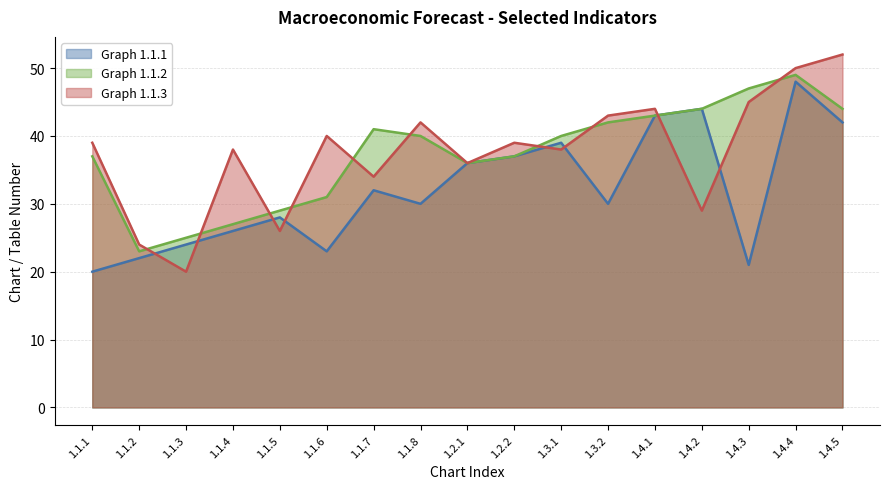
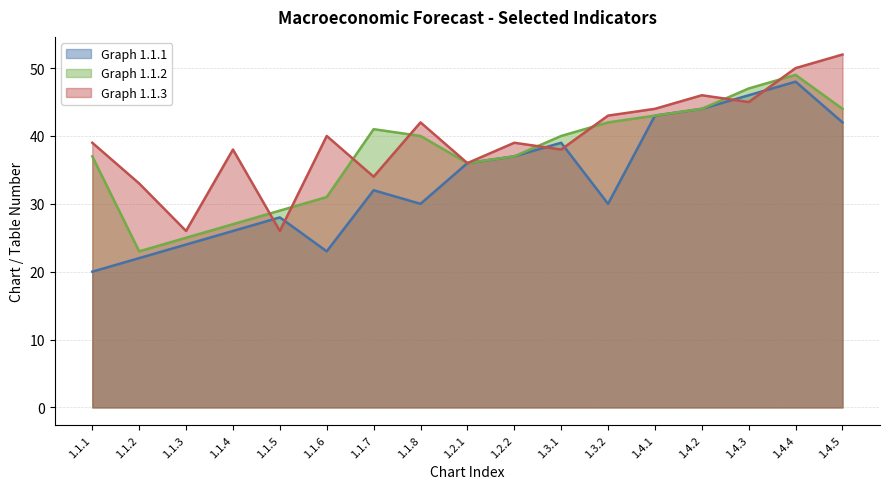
  {
    "Graph 1.1.1": {
      "1.1.1": 20,
      "1.1.2": 22,
      "1.1.3": 24,
      "1.1.4": 26,
      "1.1.5": 28,
      "1.1.6": 23,
      "1.1.7": 32,
      "1.1.8": 30,
      "1.3.1": 39,
      "1.3.2": 30,
-     "1.4.3": 21,
+     "1.4.3": 46,
      "1.4.4": 48,
      "1.4.5": 42
    },
    "Graph 1.1.2": {
      "1.1.1": 37,
      "1.1.2": 23,
      "1.1.3": 25,
      "1.1.4": 27,
      "1.1.5": 29,
      "1.1.6": 31,
      "1.1.7": 41,
      "1.1.8": 40,
      "1.3.1": 40,
      "1.3.2": 42,
      "1.4.3": 47,
      "1.4.4": 49,
      "1.4.5": 44
    },
    "Graph 1.1.3": {
      "1.1.1": 39,
-     "1.1.2": 24,
-     "1.1.3": 20,
+     "1.1.2": 33,
+     "1.1.3": 26,
      "1.1.4": 38,
      "1.1.5": 26,
      "1.1.6": 40,
      "1.1.7": 34,
      "1.1.8": 42,
      "1.2.2": 39,
      "1.3.1": 38,
      "1.3.2": 43,
      "1.4.1": 44,
-     "1.4.2": 29,
+     "1.4.2": 46,
      "1.4.3": 45,
      "1.4.4": 50,
      "1.4.5": 52
    }
  }
